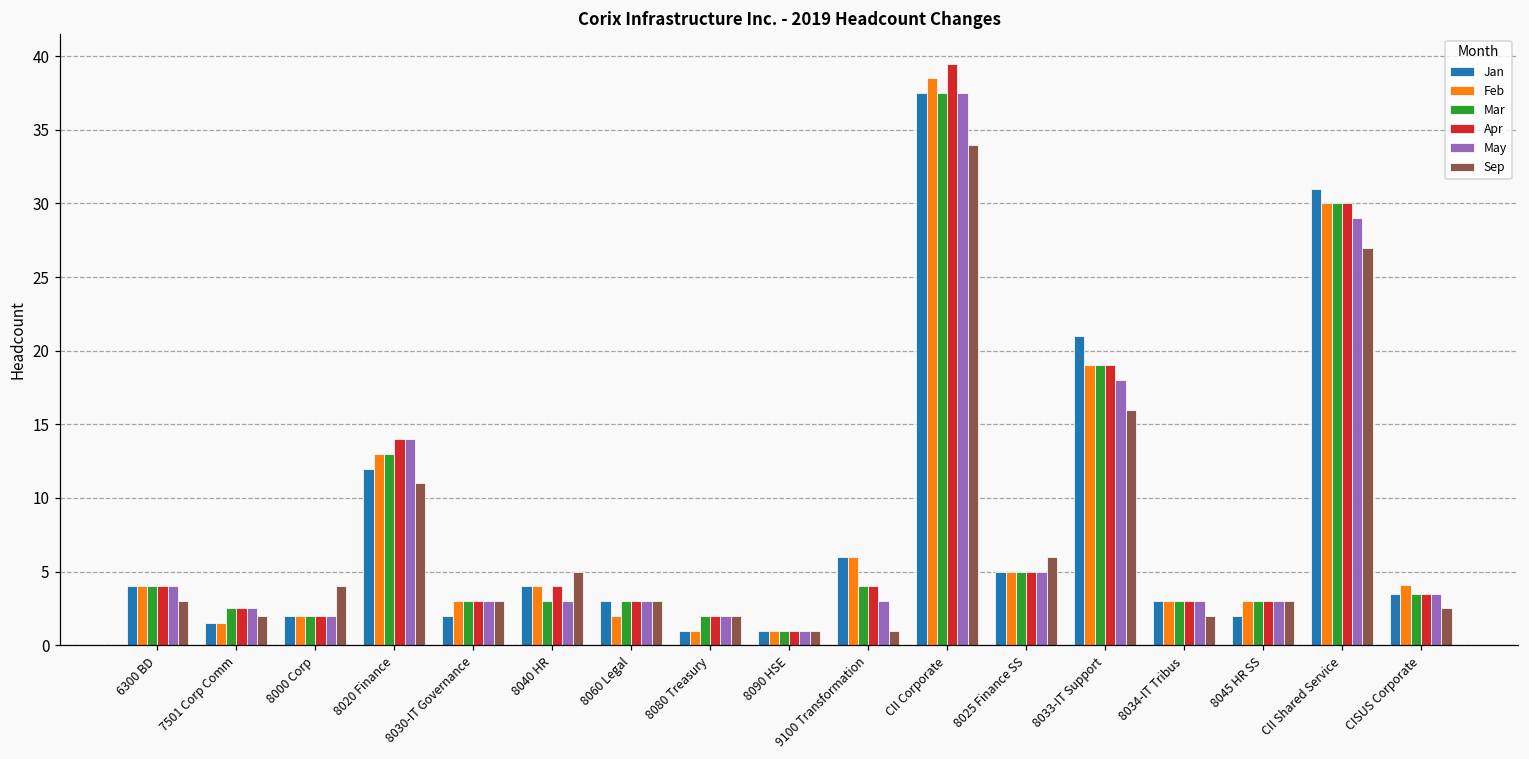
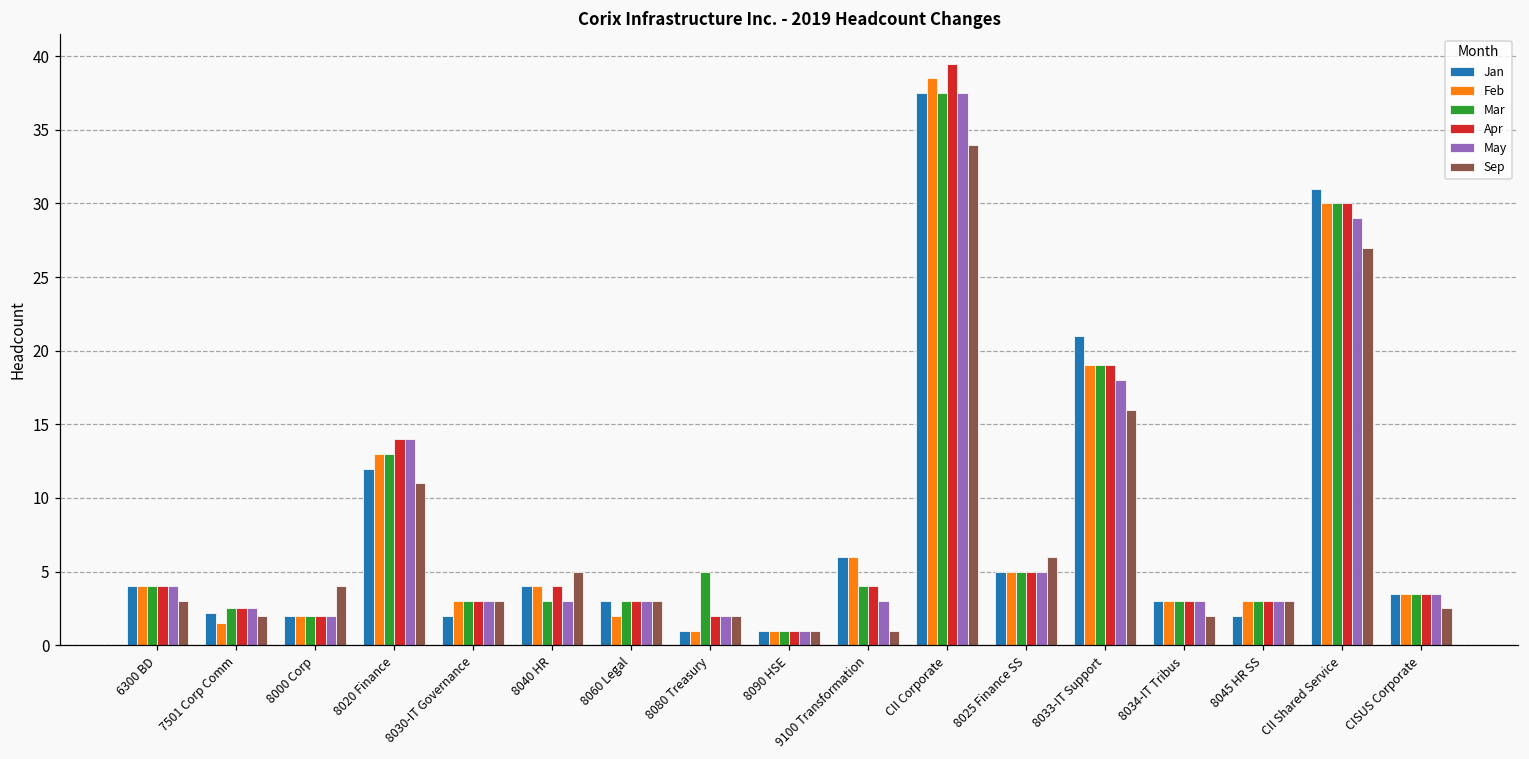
  {
    "Jan": {
      "6300 BD": 4.0,
-     "7501 Corp Comm": 1.5,
+     "7501 Corp Comm": 2.2,
      "8000 Corp": 2.0,
      "8020 Finance": 12.0,
      "8030-IT Governance": 2.0,
      "8040 HR": 4.0,
      "8060 Legal": 3.0,
      "8080 Treasury": 1.0,
      "8090 HSE": 1.0,
      "9100 Transformation": 6.0,
      "CII Corporate": 37.5,
      "8025 Finance SS": 5.0,
      "8033-IT Support": 21.0,
      "8034-IT Tribus": 3.0,
      "8045 HR SS": 2.0,
      "CII Shared Service": 31.0,
      "CISUS Corporate": 3.5
    },
    "Feb": {
      "6300 BD": 4.0,
      "7501 Corp Comm": 1.5,
      "8000 Corp": 2.0,
      "8020 Finance": 13.0,
      "8030-IT Governance": 3.0,
      "8040 HR": 4.0,
      "8060 Legal": 2.0,
      "8080 Treasury": 1.0,
      "8090 HSE": 1.0,
      "9100 Transformation": 6.0,
      "CII Corporate": 38.5,
      "8025 Finance SS": 5.0,
      "8033-IT Support": 19.0,
      "8034-IT Tribus": 3.0,
      "8045 HR SS": 3.0,
      "CII Shared Service": 30.0,
-     "CISUS Corporate": 4.1
+     "CISUS Corporate": 3.5
    },
    "Mar": {
      "6300 BD": 4,
      "7501 Corp Comm": 2.5,
      "8000 Corp": 2,
      "8020 Finance": 13,
      "8030-IT Governance": 3,
      "8040 HR": 3,
      "8060 Legal": 3,
-     "8080 Treasury": 2,
+     "8080 Treasury": 5,
      "8090 HSE": 1,
      "9100 Transformation": 4,
      "CII Corporate": 37.5,
      "8025 Finance SS": 5,
      "8033-IT Support": 19,
      "8034-IT Tribus": 3,
      "8045 HR SS": 3,
      "CII Shared Service": 30,
      "CISUS Corporate": 3.5
    },
    "Apr": {
      "6300 BD": 4.0,
      "7501 Corp Comm": 2.5,
      "8000 Corp": 2.0,
      "8020 Finance": 14.0,
      "8030-IT Governance": 3.0,
      "8040 HR": 4.0,
      "8060 Legal": 3.0,
      "8080 Treasury": 2.0,
      "8090 HSE": 1.0,
      "9100 Transformation": 4.0,
      "CII Corporate": 39.5,
      "8025 Finance SS": 5.0,
      "8033-IT Support": 19.0,
      "8034-IT Tribus": 3.0,
      "8045 HR SS": 3.0,
      "CII Shared Service": 30.0,
      "CISUS Corporate": 3.5
    },
    "May": {
      "6300 BD": 4.0,
      "7501 Corp Comm": 2.5,
      "8000 Corp": 2.0,
      "8020 Finance": 14.0,
      "8030-IT Governance": 3.0,
      "8040 HR": 3.0,
      "8060 Legal": 3.0,
      "8080 Treasury": 2.0,
      "8090 HSE": 1.0,
      "9100 Transformation": 3.0,
      "CII Corporate": 37.5,
      "8025 Finance SS": 5.0,
      "8033-IT Support": 18.0,
      "8034-IT Tribus": 3.0,
      "8045 HR SS": 3.0,
      "CII Shared Service": 29.0,
      "CISUS Corporate": 3.5
    },
    "Sep": {
      "6300 BD": 3.0,
      "7501 Corp Comm": 2.0,
      "8000 Corp": 4.0,
      "8020 Finance": 11.0,
      "8030-IT Governance": 3.0,
      "8040 HR": 5.0,
      "8060 Legal": 3.0,
      "8080 Treasury": 2.0,
      "8090 HSE": 1.0,
      "9100 Transformation": 1.0,
      "CII Corporate": 34.0,
      "8025 Finance SS": 6.0,
      "8033-IT Support": 16.0,
      "8034-IT Tribus": 2.0,
      "8045 HR SS": 3.0,
      "CII Shared Service": 27.0,
      "CISUS Corporate": 2.5
    }
  }
